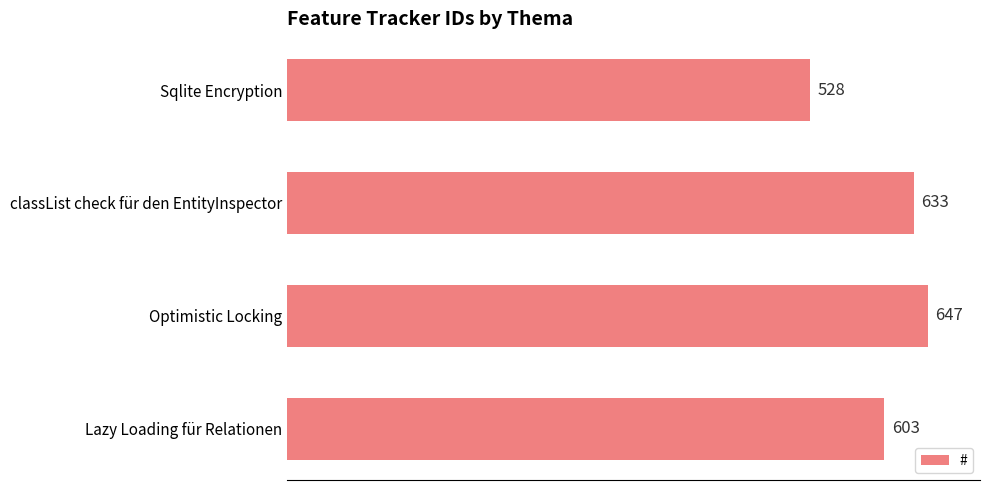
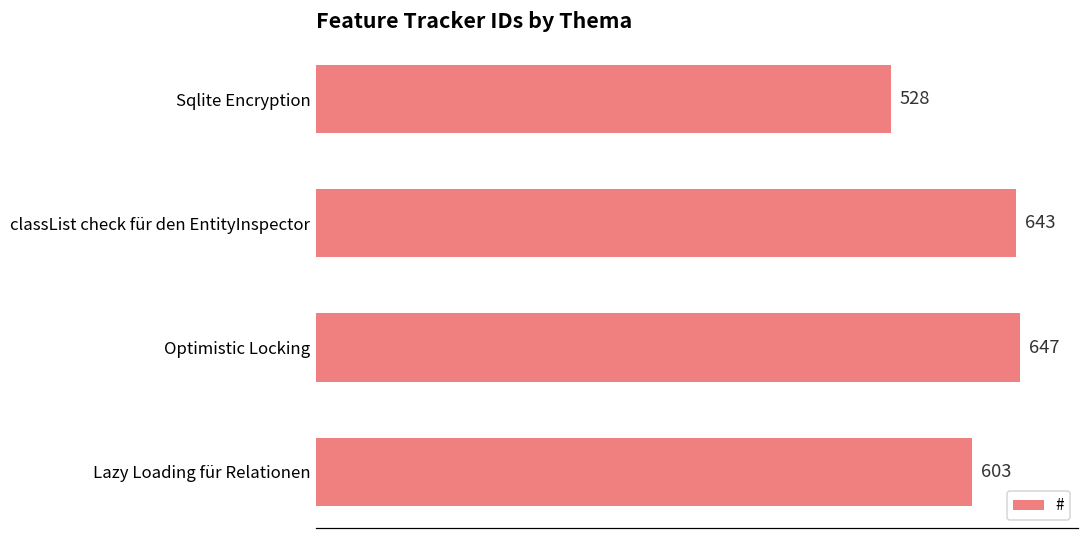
  {
    "Sqlite Encryption": 528,
-   "classList check für den EntityInspector": 633,
+   "classList check für den EntityInspector": 643,
    "Optimistic Locking": 647,
    "Lazy Loading für Relationen": 603
  }
